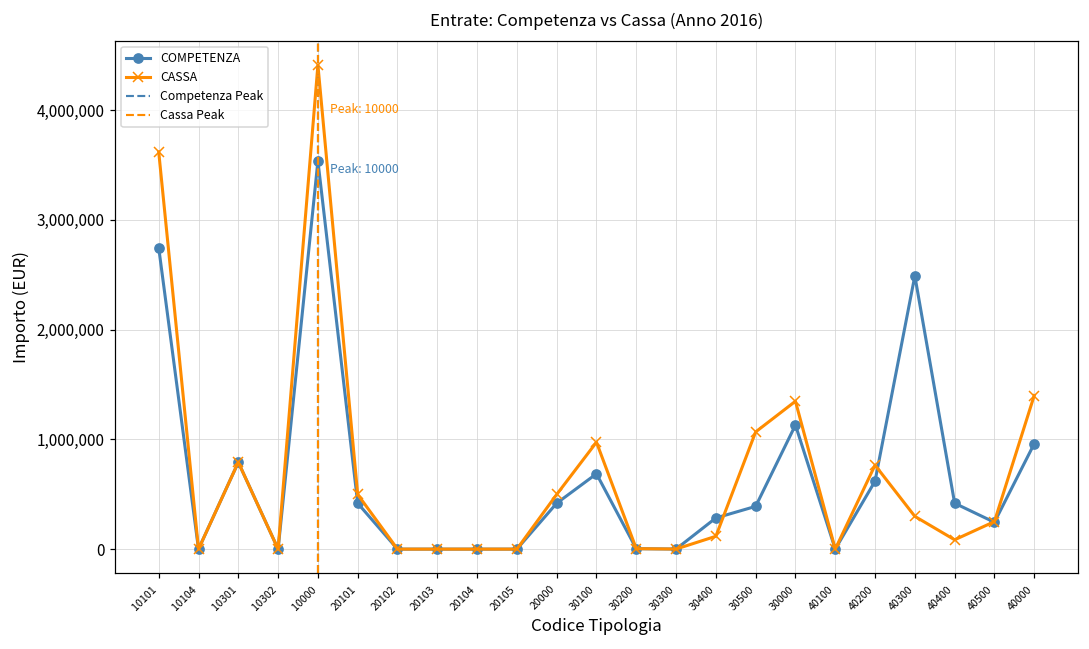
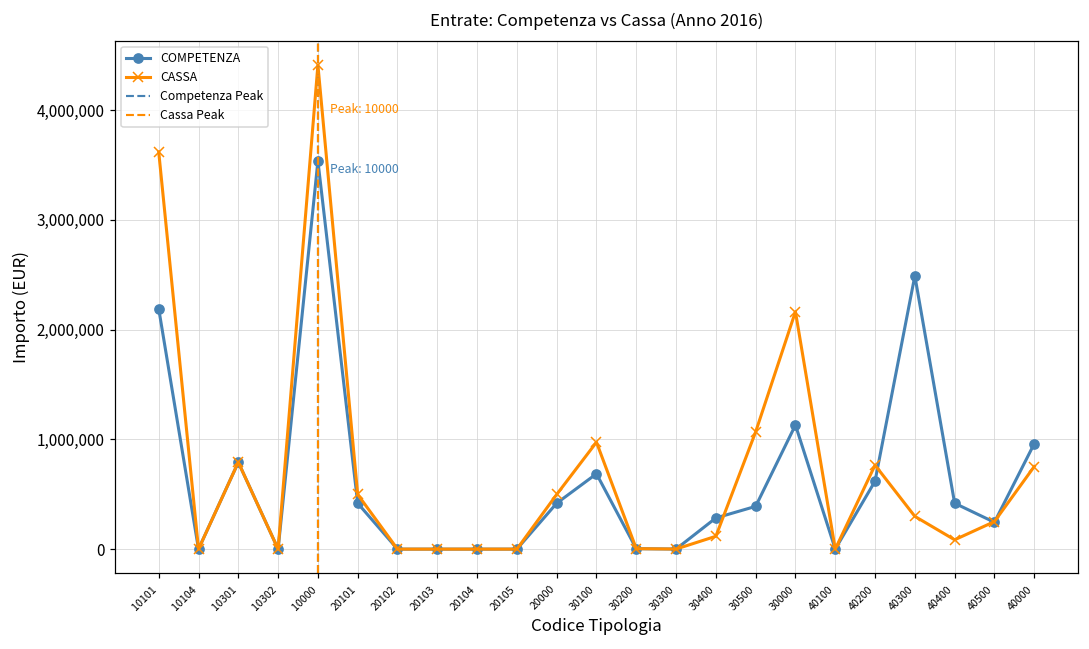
  {
    "COMPETENZA": {
-     "10101": "2,700,000",
+     "10101": "2,200,000",
      "20101": "400,000",
      "20000": "400,000",
      "30100": "700,000",
      "30400": "300,000",
      "30500": "400,000",
      "30000": "1,100,000",
      "40200": "600,000",
      "40300": "2,500,000",
      "40400": "400,000",
      "40000": "1,000,000"
    },
    "CASSA": {
      "10101": "3,600,000",
      "10000": "4,400,000",
      "20101": "500,000",
      "20000": "500,000",
      "30100": "1,000,000",
      "30400": "100,000",
      "30500": "1,100,000",
-     "30000": "1,300,000",
+     "30000": "2,200,000",
      "40200": "800,000",
      "40300": "300,000",
      "40400": "100,000",
-     "40000": "1,400,000"
+     "40000": "800,000"
    }
  }
